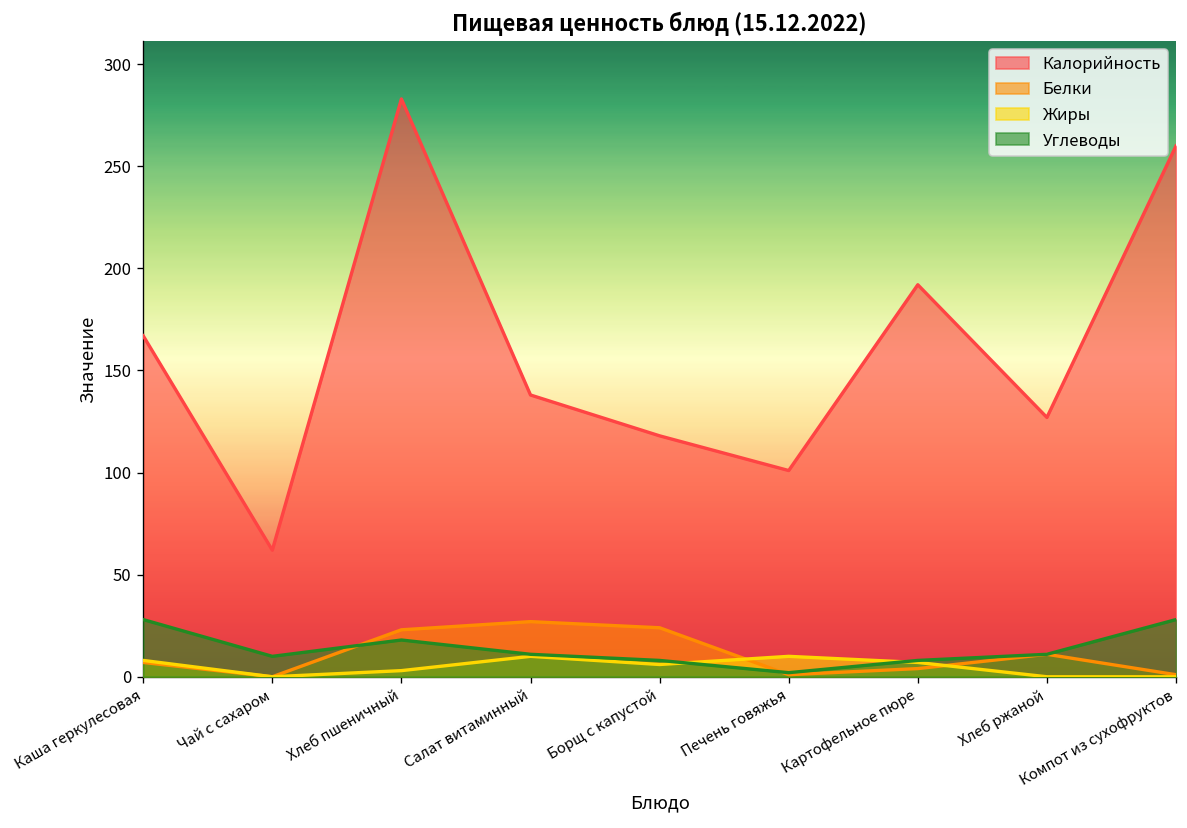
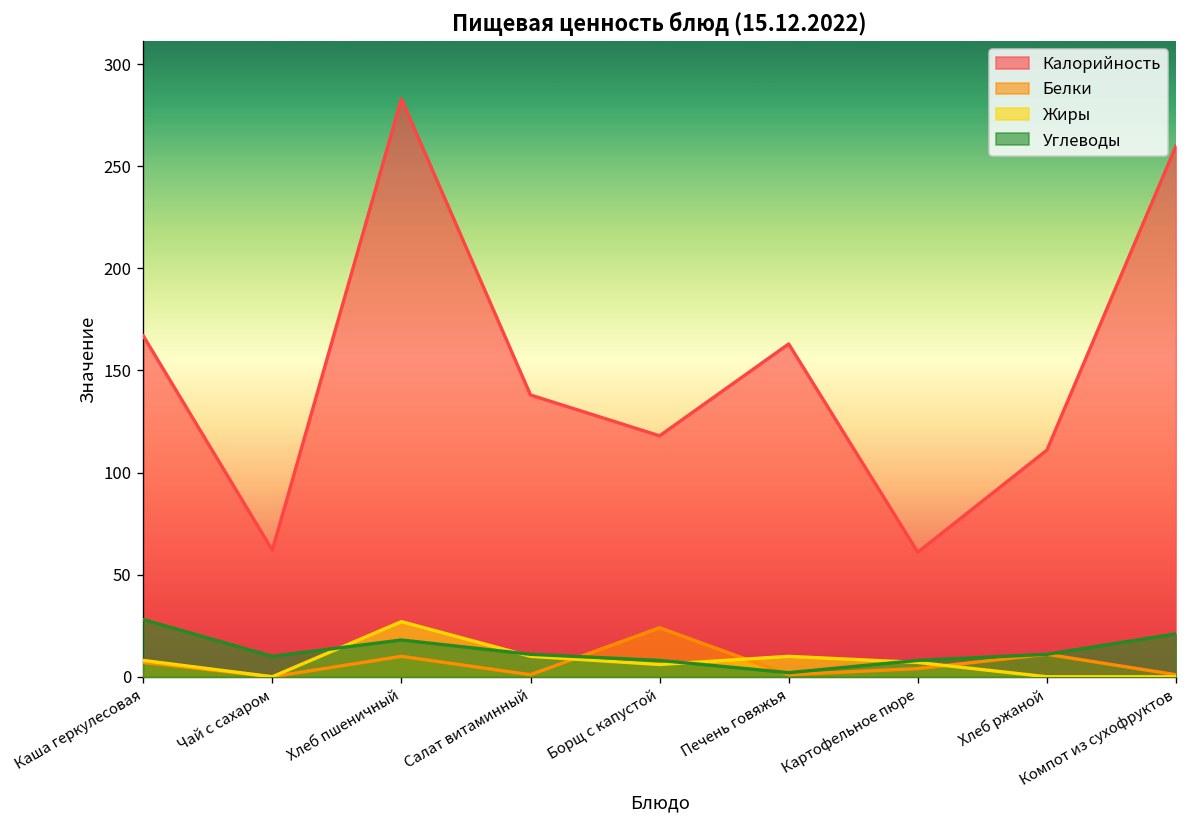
  {
    "Калорийность": {
      "Каша геркулесовая": 167,
      "Чай с сахаром": 62,
      "Хлеб пшеничный": 283,
      "Салат витаминный": 138,
      "Борщ с капустой": 118,
-     "Печень говяжья": 101,
-     "Картофельное пюре": 192,
-     "Хлеб ржаной": 127,
+     "Печень говяжья": 163,
+     "Картофельное пюре": 61,
+     "Хлеб ржаной": 111,
      "Компот из сухофруктов": 260
    },
    "Белки": {
-     "Хлеб пшеничный": 23,
-     "Салат витаминный": 27,
+     "Хлеб пшеничный": 10,
+     "Салат витаминный": 1,
      "Борщ с капустой": 24,
      "Картофельное пюре": 4
    },
    "Жиры": {
-     "Хлеб пшеничный": 3,
+     "Хлеб пшеничный": 27,
      "Борщ с капустой": 6,
      "Печень говяжья": 10,
      "Хлеб ржаной": 0
    },
    "Углеводы": {
      "Каша геркулесовая": 28,
      "Чай с сахаром": 10,
      "Хлеб пшеничный": 18,
      "Борщ с капустой": 8,
-     "Компот из сухофруктов": 28
+     "Компот из сухофруктов": 21
    }
  }
